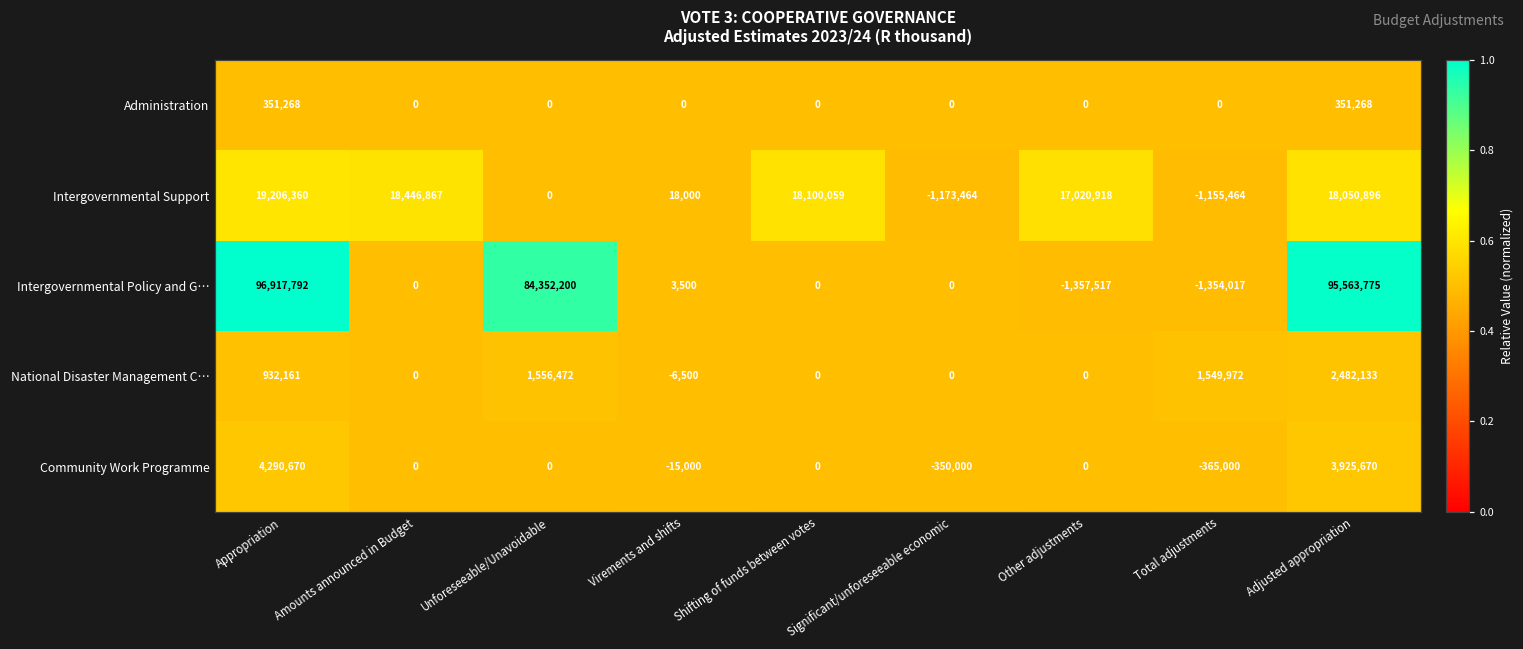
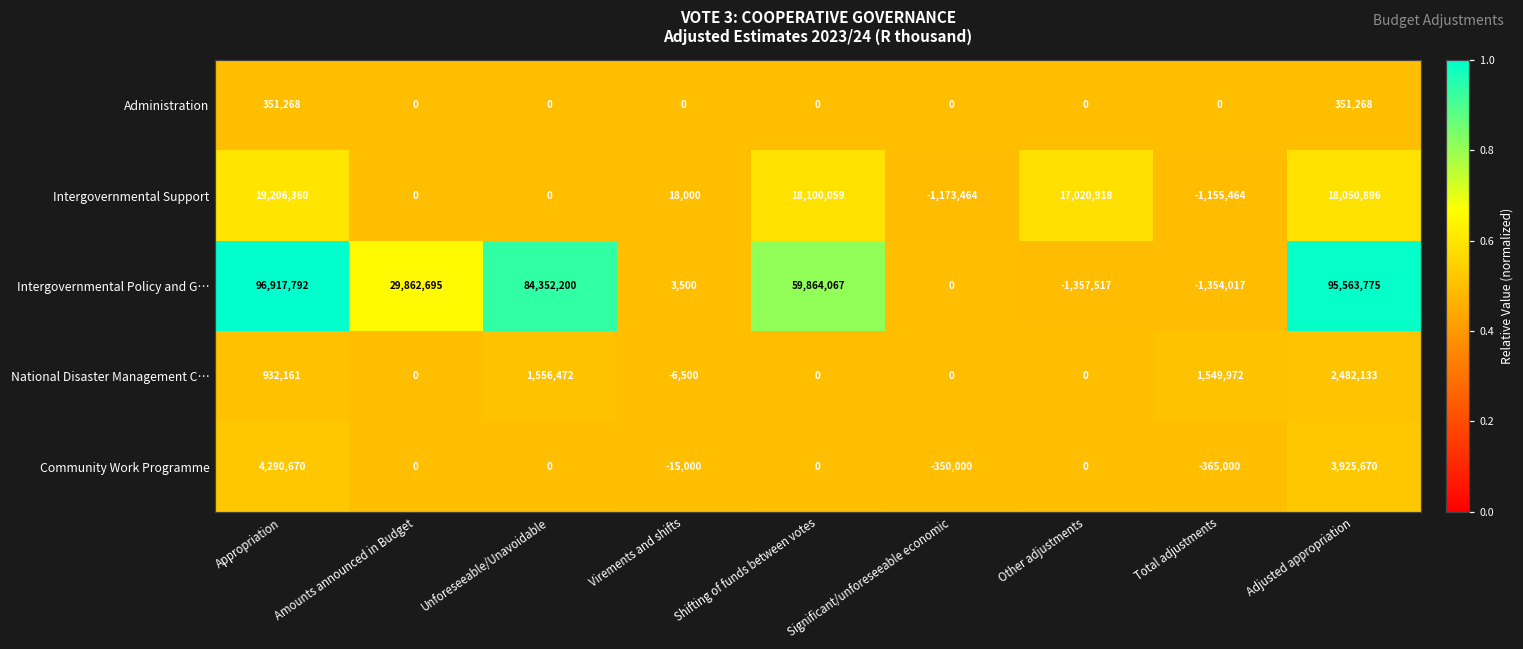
  {
    "Administration": {
      "Appropriation": "351,268",
      "Amounts announced in Budget": "0",
      "Unforeseeable/Unavoidable": "0",
      "Virements and shifts": "0",
      "Shifting of funds between votes": "0",
      "Significant/unforeseeable economic": "0",
      "Other adjustments": "0",
      "Total adjustments": "0",
      "Adjusted appropriation": "351,268"
    },
    "Intergovernmental Support": {
      "Appropriation": "19,206,360",
-     "Amounts announced in Budget": "18,446,867",
+     "Amounts announced in Budget": "0",
      "Unforeseeable/Unavoidable": "0",
      "Virements and shifts": "18,000",
      "Shifting of funds between votes": "18,100,059",
      "Significant/unforeseeable economic": "-1,173,464",
      "Other adjustments": "17,020,918",
      "Total adjustments": "-1,155,464",
      "Adjusted appropriation": "18,050,896"
    },
    "Intergovernmental Policy and G…": {
      "Appropriation": "96,917,792",
-     "Amounts announced in Budget": "0",
+     "Amounts announced in Budget": "29,862,695",
      "Unforeseeable/Unavoidable": "84,352,200",
      "Virements and shifts": "3,500",
-     "Shifting of funds between votes": "0",
+     "Shifting of funds between votes": "59,864,067",
      "Significant/unforeseeable economic": "0",
      "Other adjustments": "-1,357,517",
      "Total adjustments": "-1,354,017",
      "Adjusted appropriation": "95,563,775"
    },
    "National Disaster Management C…": {
      "Appropriation": "932,161",
      "Amounts announced in Budget": "0",
      "Unforeseeable/Unavoidable": "1,556,472",
      "Virements and shifts": "-6,500",
      "Shifting of funds between votes": "0",
      "Significant/unforeseeable economic": "0",
      "Other adjustments": "0",
      "Total adjustments": "1,549,972",
      "Adjusted appropriation": "2,482,133"
    },
    "Community Work Programme": {
      "Appropriation": "4,290,670",
      "Amounts announced in Budget": "0",
      "Unforeseeable/Unavoidable": "0",
      "Virements and shifts": "-15,000",
      "Shifting of funds between votes": "0",
      "Significant/unforeseeable economic": "-350,000",
      "Other adjustments": "0",
      "Total adjustments": "-365,000",
      "Adjusted appropriation": "3,925,670"
    }
  }
